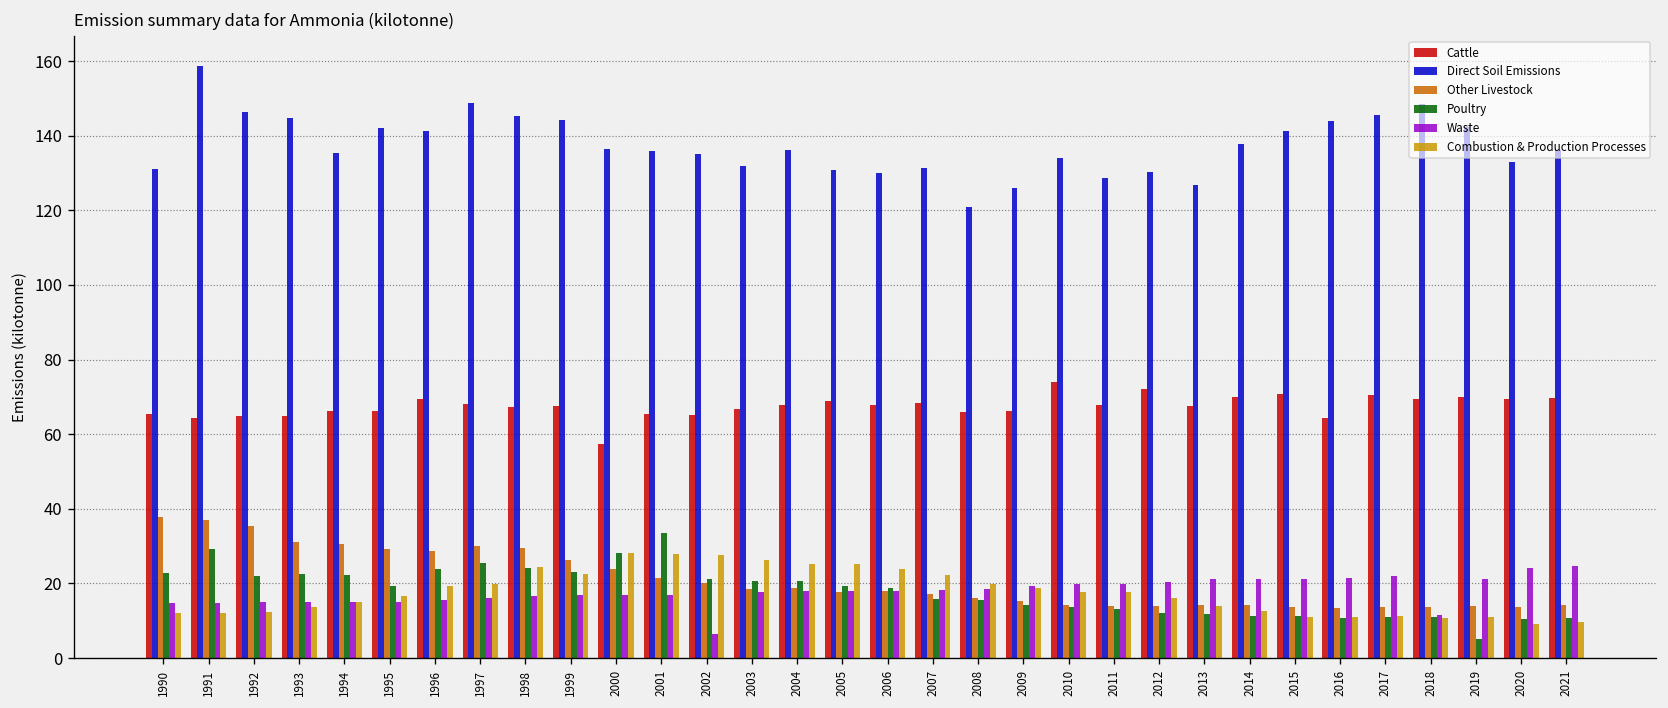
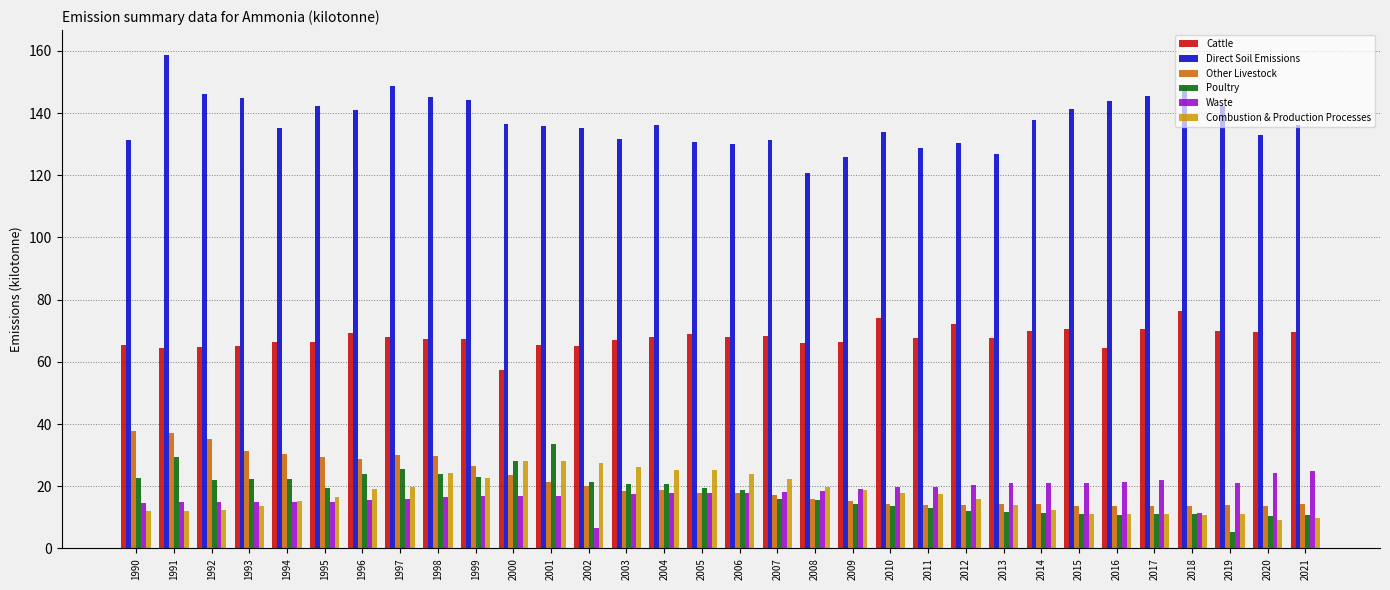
  {
    "Cattle": {
      "1990": 65,
      "1991": 64,
      "1992": 65,
      "1993": 65,
      "1994": 66,
      "1995": 66,
      "1996": 69,
      "1997": 68,
      "1998": 67,
      "1999": 67,
      "2000": 57,
      "2001": 65,
      "2002": 65,
      "2003": 67,
      "2004": 68,
      "2005": 69,
      "2006": 68,
      "2007": 68,
      "2008": 66,
      "2009": 66,
      "2010": 74,
      "2011": 68,
      "2012": 72,
      "2013": 68,
      "2014": 70,
      "2015": 71,
      "2016": 64,
      "2017": 70,
-     "2018": 70,
+     "2018": 76,
      "2019": 70,
      "2020": 70,
      "2021": 70
    },
    "Direct Soil Emissions": {
      "1990": 131,
      "1991": 159,
      "1992": 146,
      "1993": 145,
      "1994": 135,
      "1995": 142,
      "1996": 141,
      "1997": 149,
      "1998": 145,
      "1999": 144,
      "2000": 136,
      "2001": 136,
      "2002": 135,
      "2003": 132,
      "2004": 136,
      "2005": 131,
      "2006": 130,
      "2007": 131,
      "2008": 121,
      "2009": 126,
      "2010": 134,
      "2011": 129,
      "2012": 130,
      "2013": 127,
      "2014": 138,
      "2015": 141,
      "2016": 144,
      "2017": 146,
      "2020": 133
    },
    "Poultry": {
      "1990": 23,
      "1991": 29,
      "1992": 22,
      "1993": 22,
      "1994": 22,
      "1995": 19,
      "1996": 24,
      "1997": 25,
      "1998": 24,
      "1999": 23,
      "2000": 28,
      "2001": 33,
      "2002": 21,
      "2003": 21,
      "2004": 21,
      "2005": 19,
      "2006": 19,
      "2007": 16,
      "2008": 15,
      "2009": 14,
      "2010": 14,
      "2011": 13,
      "2012": 12,
      "2013": 12,
      "2014": 11,
      "2015": 11,
      "2016": 11,
      "2017": 11,
      "2018": 11,
      "2019": 5,
      "2020": 10,
      "2021": 11
    },
    "Waste": {
      "1990": 15,
      "1991": 15,
      "1992": 15,
      "1993": 15,
      "1994": 15,
      "1995": 15,
      "1996": 15,
      "1997": 16,
      "1998": 17,
      "1999": 17,
      "2000": 17,
      "2001": 17,
      "2002": 6,
      "2003": 18,
      "2004": 18,
      "2005": 18,
      "2006": 18,
      "2007": 18,
      "2008": 18,
      "2009": 19,
      "2010": 20,
      "2011": 20,
      "2012": 20,
      "2013": 21,
      "2014": 21,
      "2015": 21,
      "2016": 21,
      "2017": 22,
      "2018": 11,
      "2019": 21,
      "2020": 24,
      "2021": 25
    }
  }
